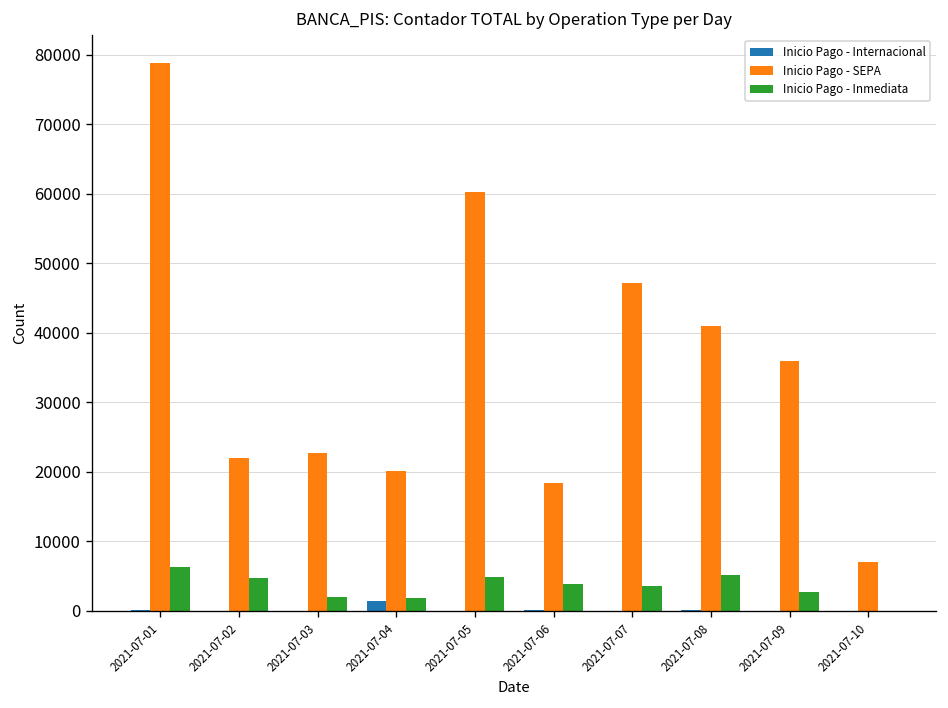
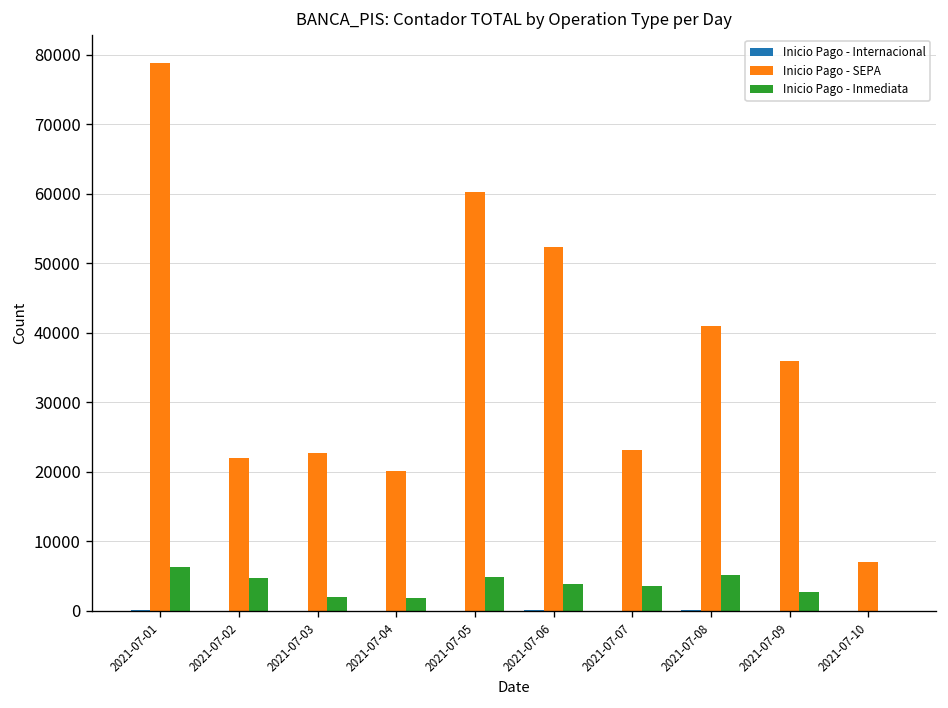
  {
    "Inicio Pago - Internacional": {
-     "2021-07-04": 1000,
+     "2021-07-04": 0,
      "2021-07-10": 0
    },
    "Inicio Pago - SEPA": {
      "2021-07-01": 79000,
      "2021-07-02": 22000,
      "2021-07-03": 23000,
      "2021-07-04": 20000,
      "2021-07-05": 60000,
-     "2021-07-06": 18000,
-     "2021-07-07": 47000,
+     "2021-07-06": 52000,
+     "2021-07-07": 23000,
      "2021-07-08": 41000,
      "2021-07-09": 36000,
      "2021-07-10": 7000
    },
    "Inicio Pago - Inmediata": {
      "2021-07-01": 6000,
      "2021-07-02": 5000,
      "2021-07-03": 2000,
      "2021-07-04": 2000,
      "2021-07-05": 5000,
      "2021-07-06": 4000,
      "2021-07-07": 4000,
      "2021-07-08": 5000,
      "2021-07-09": 3000,
      "2021-07-10": 0
    }
  }
